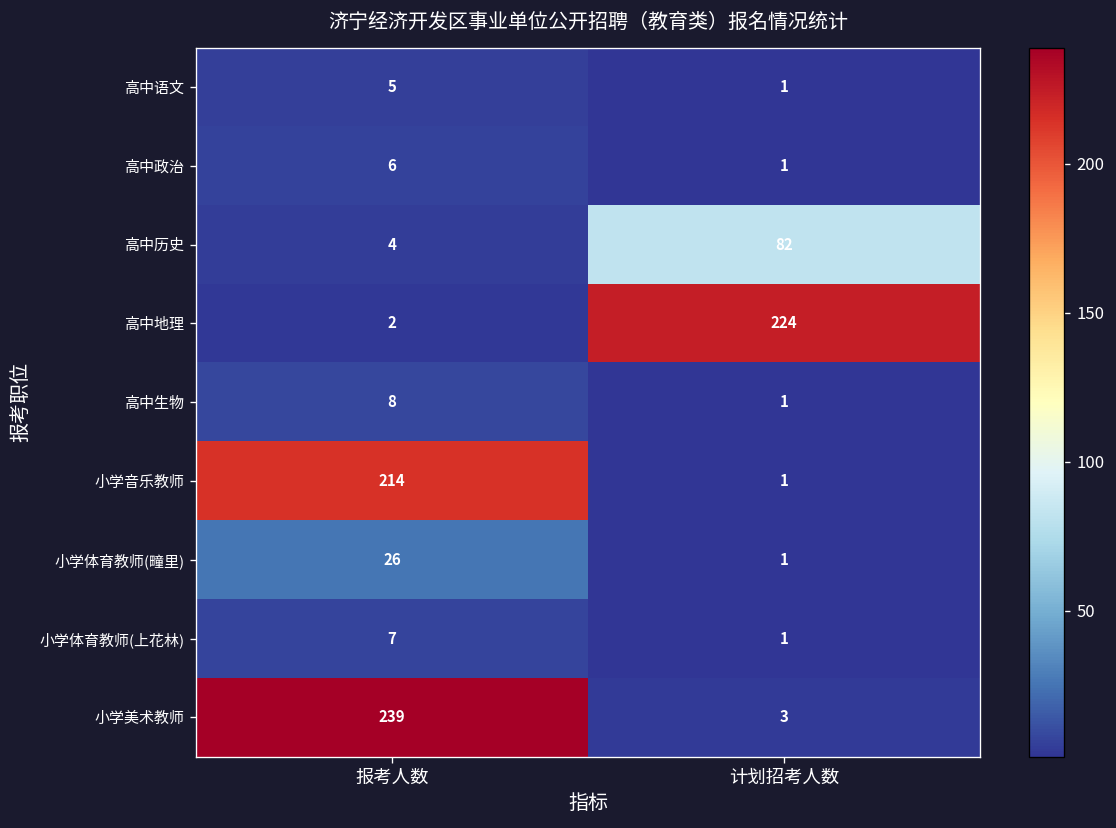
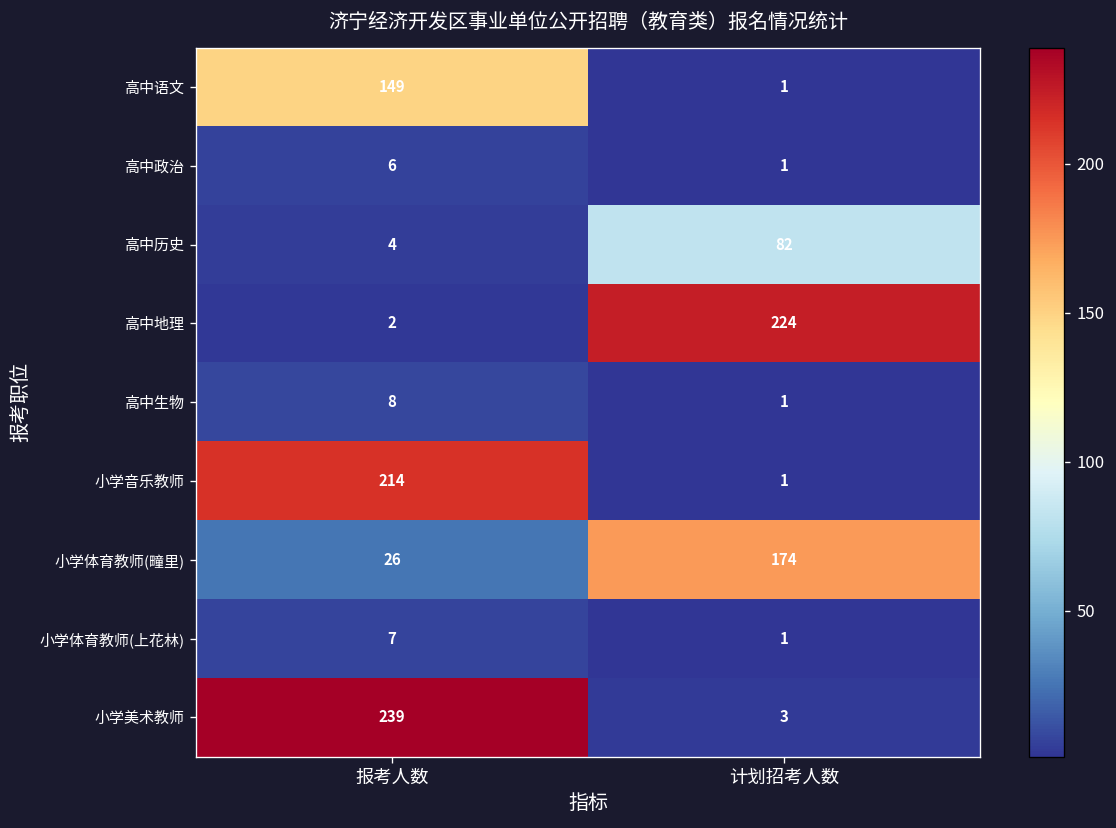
  {
    "高中语文": {
-     "报考人数": 5,
+     "报考人数": 149,
      "计划招考人数": 1
    },
    "高中政治": {
      "报考人数": 6,
      "计划招考人数": 1
    },
    "高中历史": {
      "报考人数": 4,
      "计划招考人数": 82
    },
    "高中地理": {
      "报考人数": 2,
      "计划招考人数": 224
    },
    "高中生物": {
      "报考人数": 8,
      "计划招考人数": 1
    },
    "小学音乐教师": {
      "报考人数": 214,
      "计划招考人数": 1
    },
    "小学体育教师(疃里)": {
      "报考人数": 26,
-     "计划招考人数": 1
+     "计划招考人数": 174
    },
    "小学体育教师(上花林)": {
      "报考人数": 7,
      "计划招考人数": 1
    },
    "小学美术教师": {
      "报考人数": 239,
      "计划招考人数": 3
    }
  }
